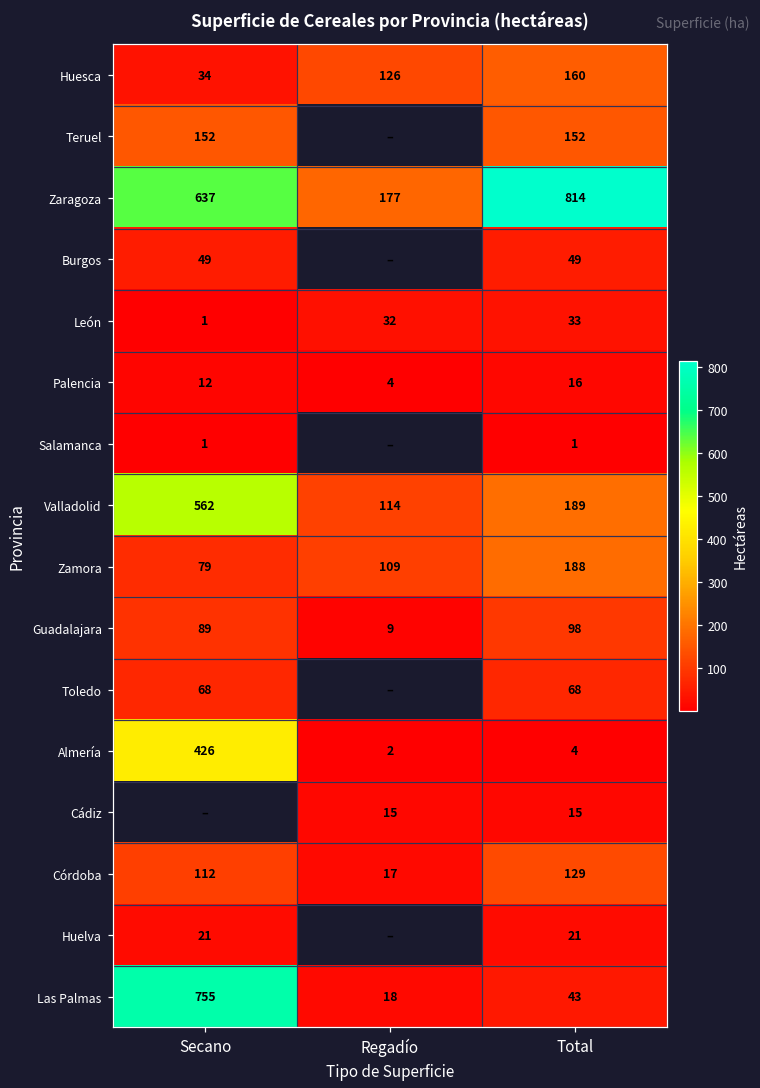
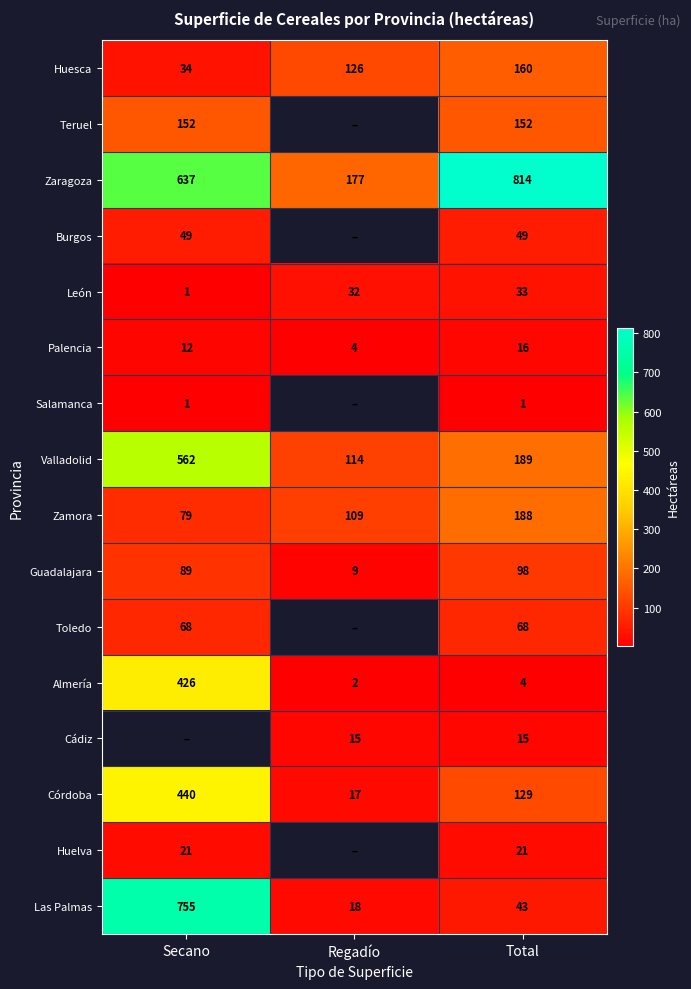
  {
    "Huesca": {
      "Secano": 34,
      "Regadío": 126,
      "Total": 160
    },
    "Teruel": {
      "Secano": 152,
      "Total": 152
    },
    "Zaragoza": {
      "Secano": 637,
      "Regadío": 177,
      "Total": 814
    },
    "Burgos": {
      "Secano": 49,
      "Total": 49
    },
    "León": {
      "Secano": 1,
      "Regadío": 32,
      "Total": 33
    },
    "Palencia": {
      "Secano": 12,
      "Regadío": 4,
      "Total": 16
    },
    "Salamanca": {
      "Secano": 1,
      "Total": 1
    },
    "Valladolid": {
      "Secano": 562,
      "Regadío": 114,
      "Total": 189
    },
    "Zamora": {
      "Secano": 79,
      "Regadío": 109,
      "Total": 188
    },
    "Guadalajara": {
      "Secano": 89,
      "Regadío": 9,
      "Total": 98
    },
    "Toledo": {
      "Secano": 68,
      "Total": 68
    },
    "Almería": {
      "Secano": 426,
      "Regadío": 2,
      "Total": 4
    },
    "Cádiz": {
      "Regadío": 15,
      "Total": 15
    },
    "Córdoba": {
-     "Secano": 112,
+     "Secano": 440,
      "Regadío": 17,
      "Total": 129
    },
    "Huelva": {
      "Secano": 21,
      "Total": 21
    },
    "Las Palmas": {
      "Secano": 755,
      "Regadío": 18,
      "Total": 43
    }
  }
